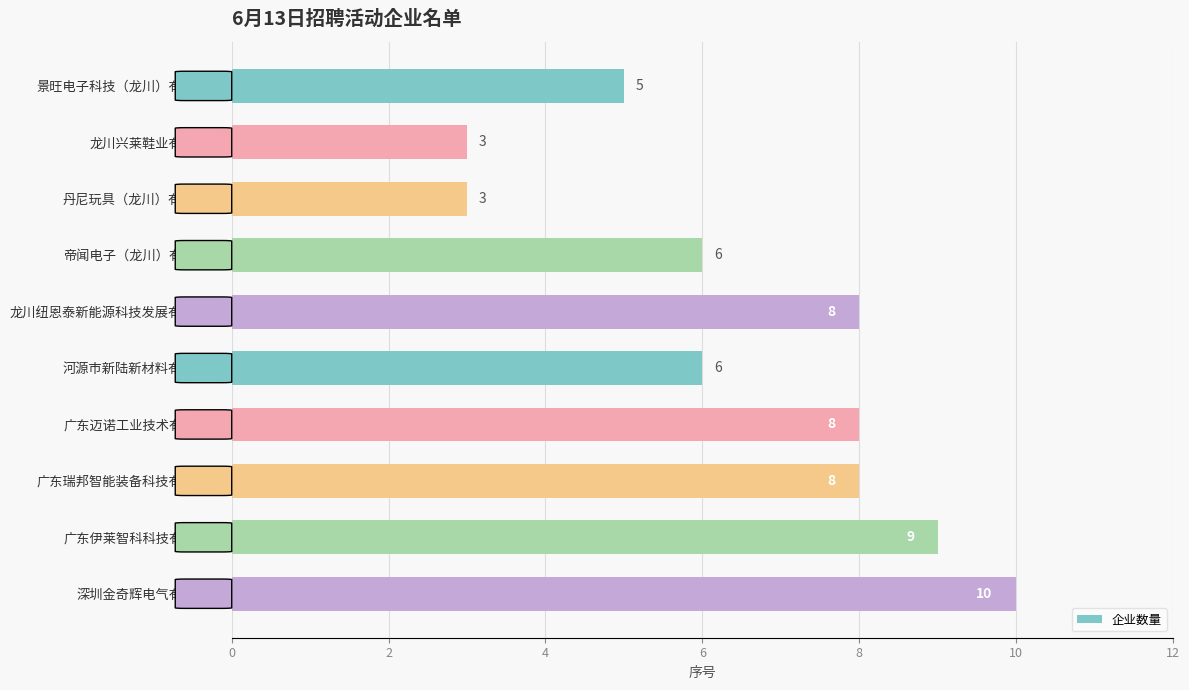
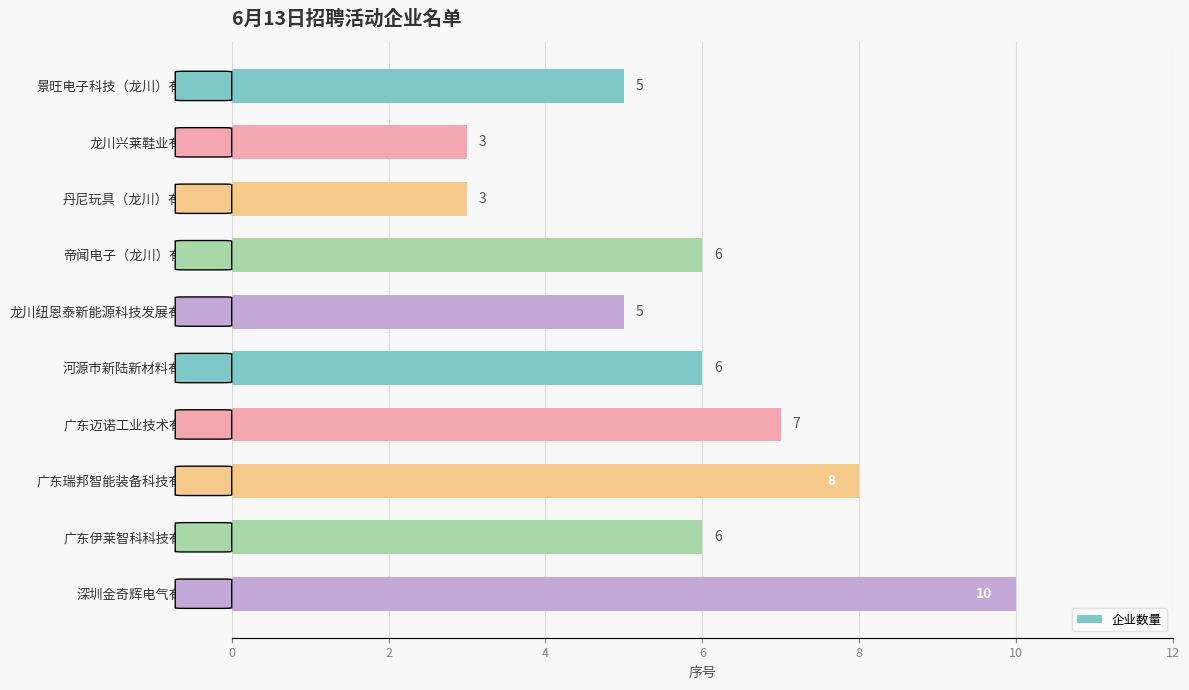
  {
    "景旺电子科技（龙川）有限公司": 5,
    "龙川兴莱鞋业有限公司": 3,
    "丹尼玩具（龙川）有限公司": 3,
    "帝闻电子（龙川）有限公司": 6,
-   "龙川纽恩泰新能源科技发展有限公司": 8,
+   "龙川纽恩泰新能源科技发展有限公司": 5,
    "河源市新陆新材料有限公司": 6,
-   "广东迈诺工业技术有限公司": 8,
+   "广东迈诺工业技术有限公司": 7,
    "广东瑞邦智能装备科技有限公司": 8,
-   "广东伊莱智科科技有限公司": 9,
+   "广东伊莱智科科技有限公司": 6,
    "深圳金奇辉电气有限公司": 10
  }
